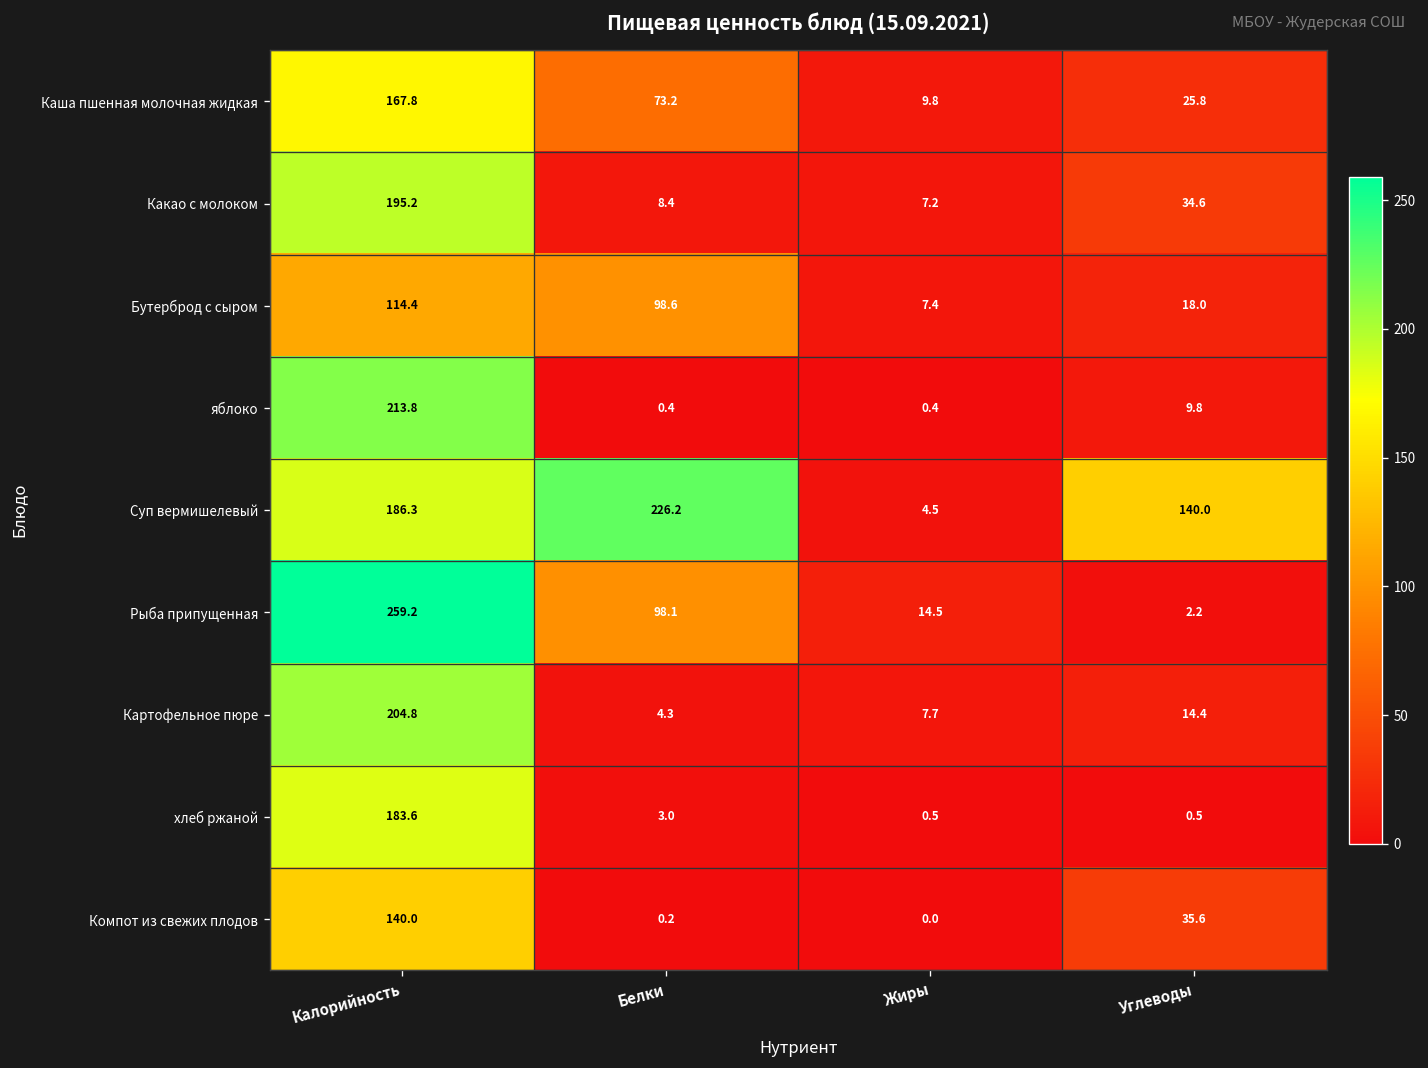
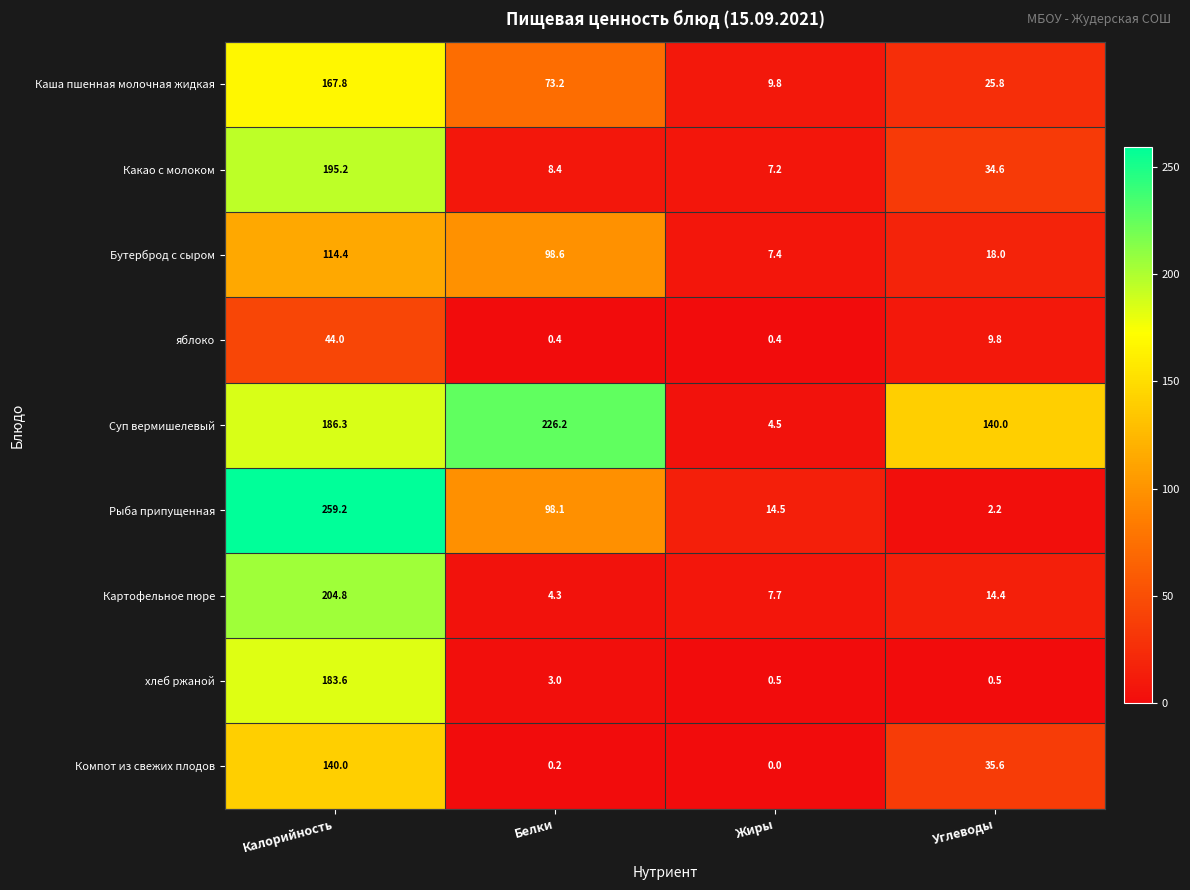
  {
    "Каша пшенная молочная жидкая": {
      "Калорийность": 167.8,
      "Белки": 73.2,
      "Жиры": 9.8,
      "Углеводы": 25.8
    },
    "Какао с молоком": {
      "Калорийность": 195.2,
      "Белки": 8.4,
      "Жиры": 7.2,
      "Углеводы": 34.6
    },
    "Бутерброд с сыром": {
      "Калорийность": 114.4,
      "Белки": 98.6,
      "Жиры": 7.4,
      "Углеводы": 18.0
    },
    "яблоко": {
-     "Калорийность": 213.8,
+     "Калорийность": 44.0,
      "Белки": 0.4,
      "Жиры": 0.4,
      "Углеводы": 9.8
    },
    "Суп вермишелевый": {
      "Калорийность": 186.3,
      "Белки": 226.2,
      "Жиры": 4.5,
      "Углеводы": 140.0
    },
    "Рыба припущенная": {
      "Калорийность": 259.2,
      "Белки": 98.1,
      "Жиры": 14.5,
      "Углеводы": 2.2
    },
    "Картофельное пюре": {
      "Калорийность": 204.8,
      "Белки": 4.3,
      "Жиры": 7.7,
      "Углеводы": 14.4
    },
    "хлеб ржаной": {
      "Калорийность": 183.6,
      "Белки": 3.0,
      "Жиры": 0.5,
      "Углеводы": 0.5
    },
    "Компот из свежих плодов": {
      "Калорийность": 140.0,
      "Белки": 0.2,
      "Жиры": 0.0,
      "Углеводы": 35.6
    }
  }
